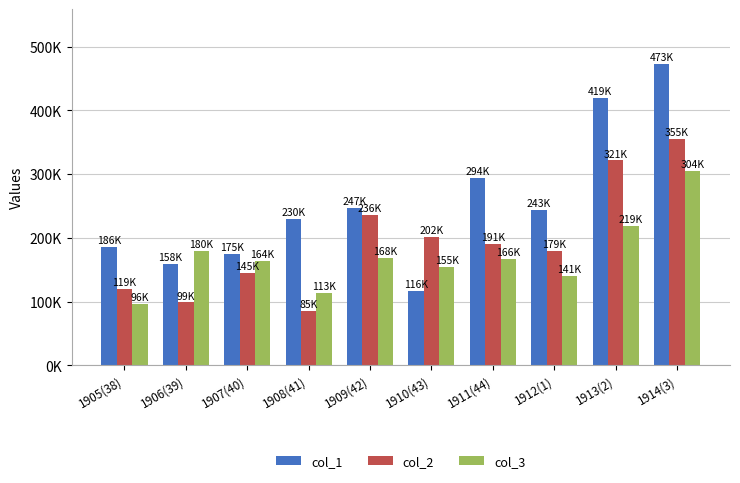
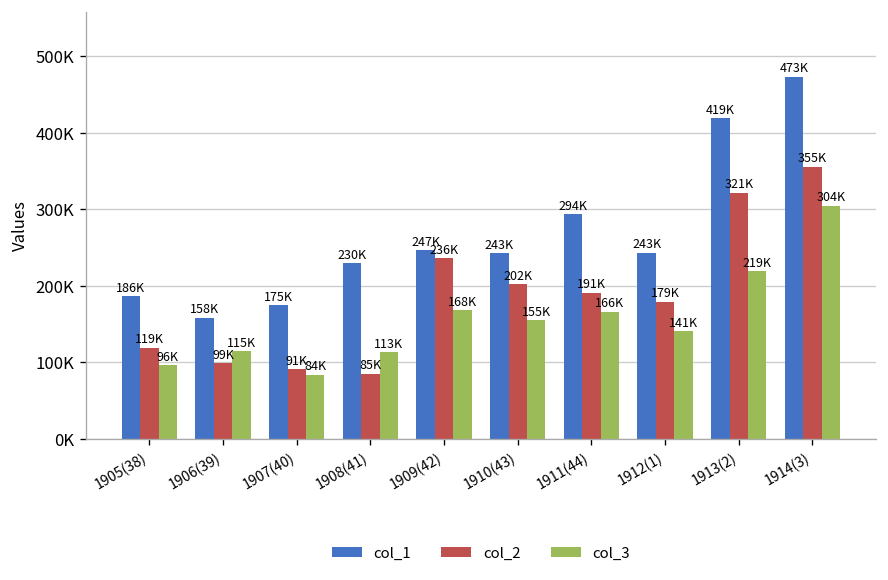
  {
    "col_1": {
      "1905(38)": "186K",
      "1906(39)": "158K",
      "1907(40)": "175K",
      "1908(41)": "230K",
      "1909(42)": "247K",
-     "1910(43)": "116K",
+     "1910(43)": "243K",
      "1911(44)": "294K",
      "1912(1)": "243K",
      "1913(2)": "419K",
      "1914(3)": "473K"
    },
    "col_2": {
      "1905(38)": "119K",
      "1906(39)": "99K",
-     "1907(40)": "145K",
+     "1907(40)": "91K",
      "1908(41)": "85K",
      "1909(42)": "236K",
      "1910(43)": "202K",
      "1911(44)": "191K",
      "1912(1)": "179K",
      "1913(2)": "321K",
      "1914(3)": "355K"
    },
    "col_3": {
      "1905(38)": "96K",
-     "1906(39)": "180K",
-     "1907(40)": "164K",
+     "1906(39)": "115K",
+     "1907(40)": "84K",
      "1908(41)": "113K",
      "1909(42)": "168K",
      "1910(43)": "155K",
      "1911(44)": "166K",
      "1912(1)": "141K",
      "1913(2)": "219K",
      "1914(3)": "304K"
    }
  }
